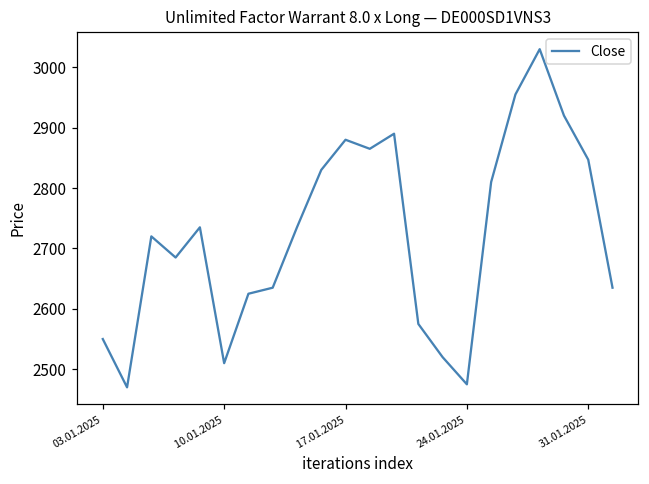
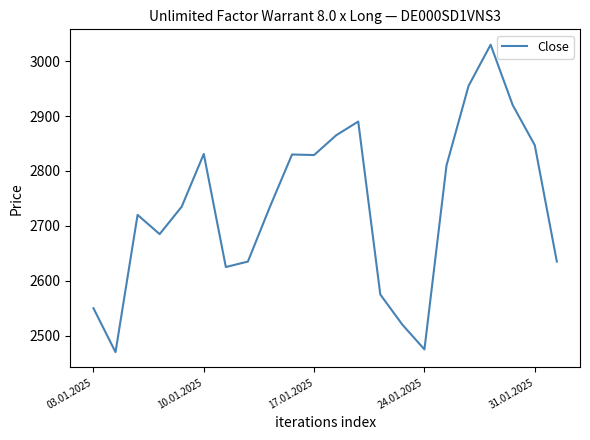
  {
    "03.01.2025": 2550,
-   "10.01.2025": 2510,
-   "17.01.2025": 2880,
+   "10.01.2025": 2830,
+   "17.01.2025": 2830,
    "24.01.2025": 2480,
    "31.01.2025": 2850
  }
